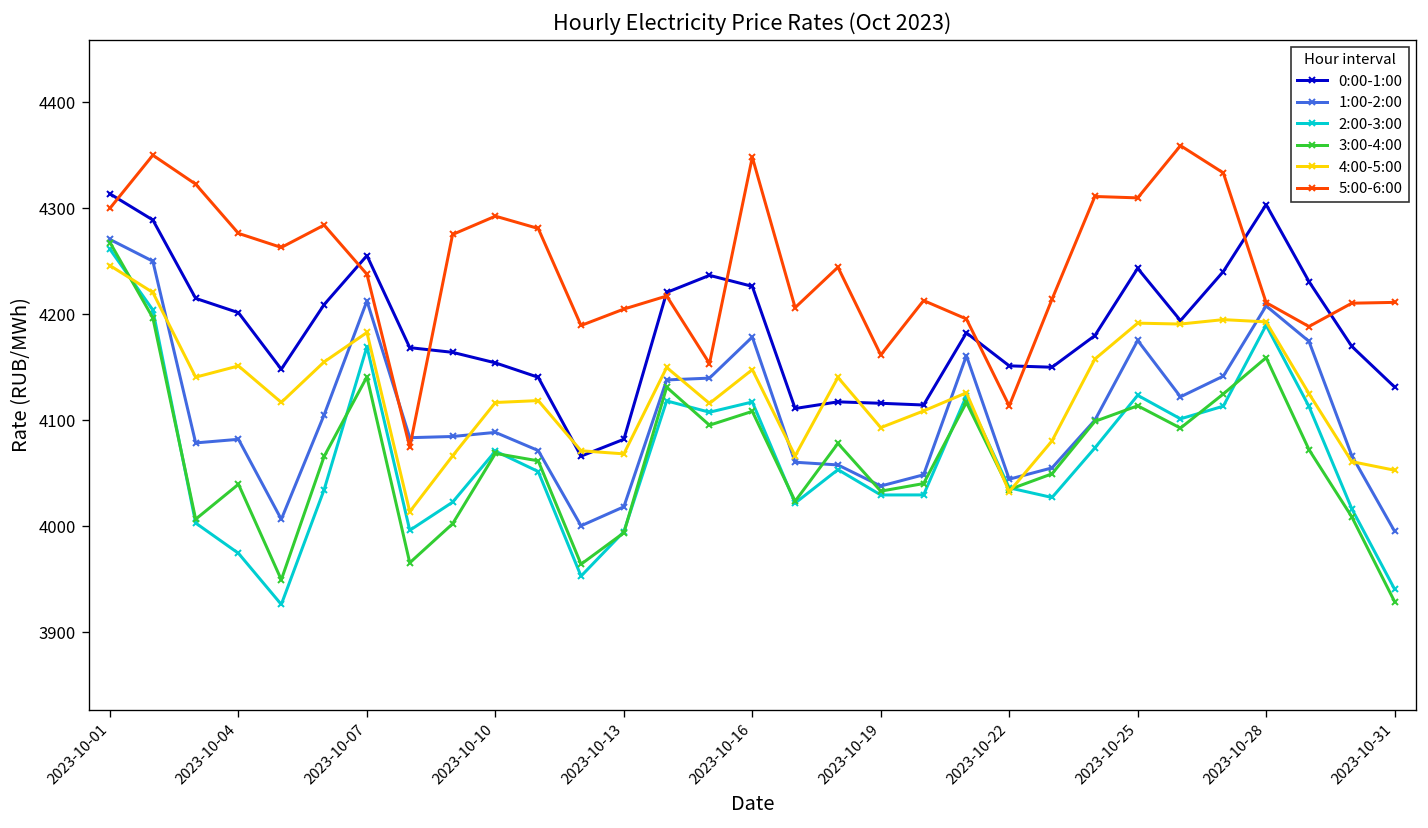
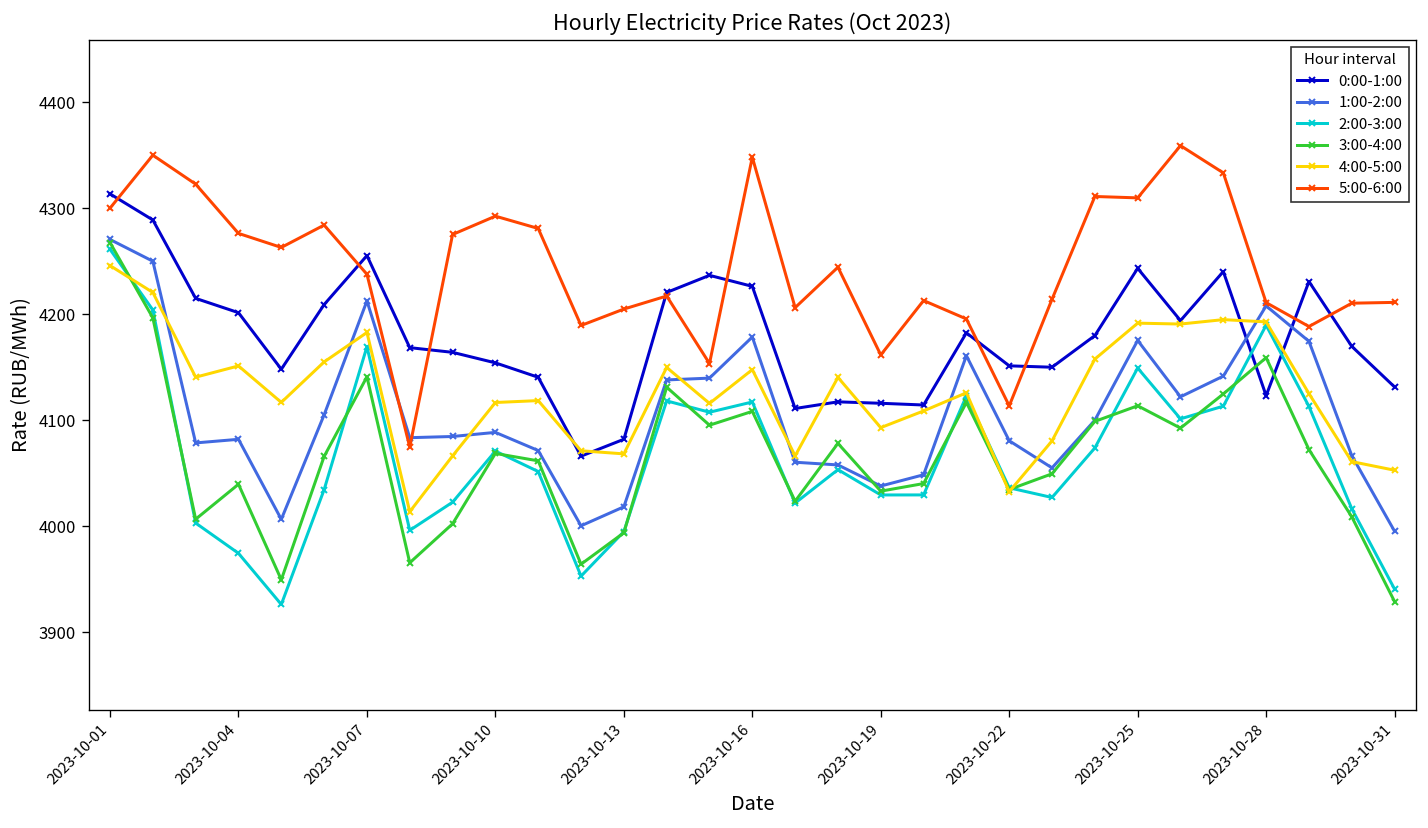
  {
    "0:00-1:00": {
      "2023-10-01": 4310,
      "2023-10-04": 4200,
      "2023-10-07": 4260,
      "2023-10-10": 4150,
      "2023-10-13": 4080,
      "2023-10-16": 4230,
      "2023-10-19": 4120,
      "2023-10-22": 4150,
      "2023-10-25": 4240,
-     "2023-10-28": 4300,
+     "2023-10-28": 4120,
      "2023-10-31": 4130
    },
    "1:00-2:00": {
      "2023-10-01": 4270,
      "2023-10-04": 4080,
      "2023-10-07": 4210,
      "2023-10-10": 4090,
      "2023-10-13": 4020,
      "2023-10-16": 4180,
      "2023-10-19": 4040,
-     "2023-10-22": 4040,
+     "2023-10-22": 4080,
      "2023-10-25": 4180,
      "2023-10-28": 4210,
      "2023-10-31": 4000
    },
    "2:00-3:00": {
      "2023-10-01": 4260,
      "2023-10-04": 3970,
      "2023-10-07": 4170,
      "2023-10-16": 4120,
      "2023-10-19": 4030,
-     "2023-10-25": 4120,
+     "2023-10-25": 4150,
      "2023-10-28": 4190,
      "2023-10-31": 3940
    },
    "3:00-4:00": {
      "2023-10-01": 4270,
      "2023-10-04": 4040,
      "2023-10-07": 4140,
      "2023-10-16": 4110,
      "2023-10-19": 4030,
      "2023-10-25": 4110,
      "2023-10-28": 4160,
      "2023-10-31": 3930
    },
    "4:00-5:00": {
      "2023-10-01": 4250,
      "2023-10-04": 4150,
      "2023-10-07": 4180,
      "2023-10-10": 4120,
      "2023-10-13": 4070,
      "2023-10-16": 4150,
      "2023-10-19": 4090,
      "2023-10-25": 4190,
      "2023-10-28": 4190,
      "2023-10-31": 4050
    },
    "5:00-6:00": {
      "2023-10-01": 4300,
      "2023-10-04": 4280,
      "2023-10-07": 4240,
      "2023-10-10": 4290,
      "2023-10-13": 4200,
      "2023-10-16": 4350,
      "2023-10-19": 4160,
      "2023-10-22": 4110,
      "2023-10-25": 4310,
      "2023-10-28": 4210,
      "2023-10-31": 4210
    }
  }
